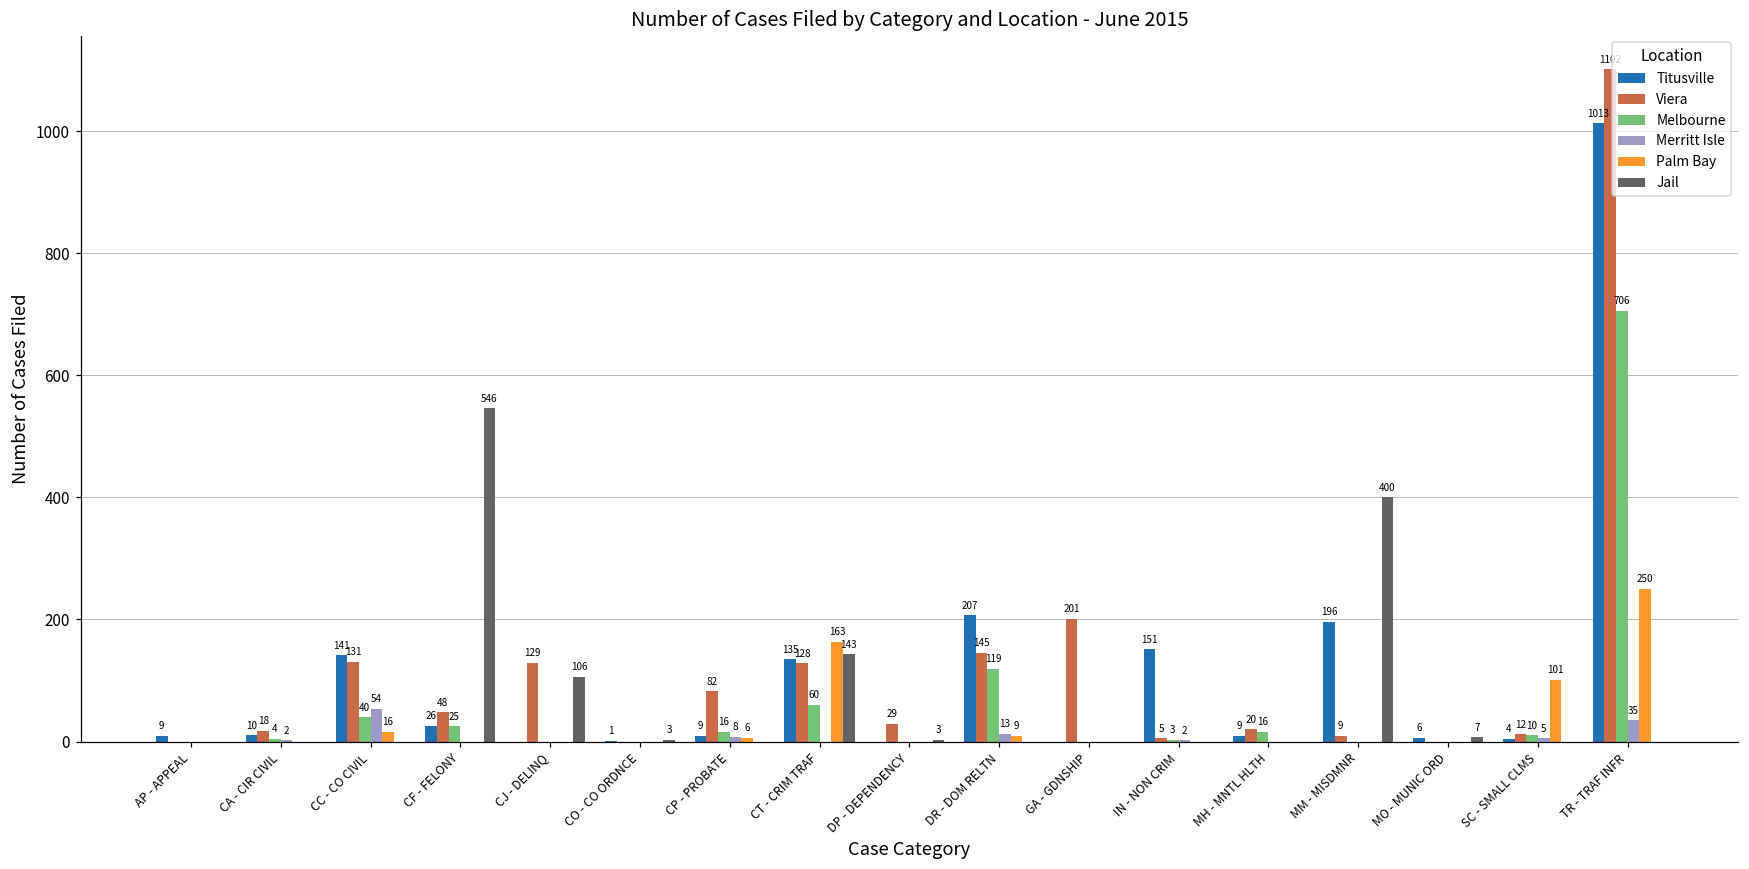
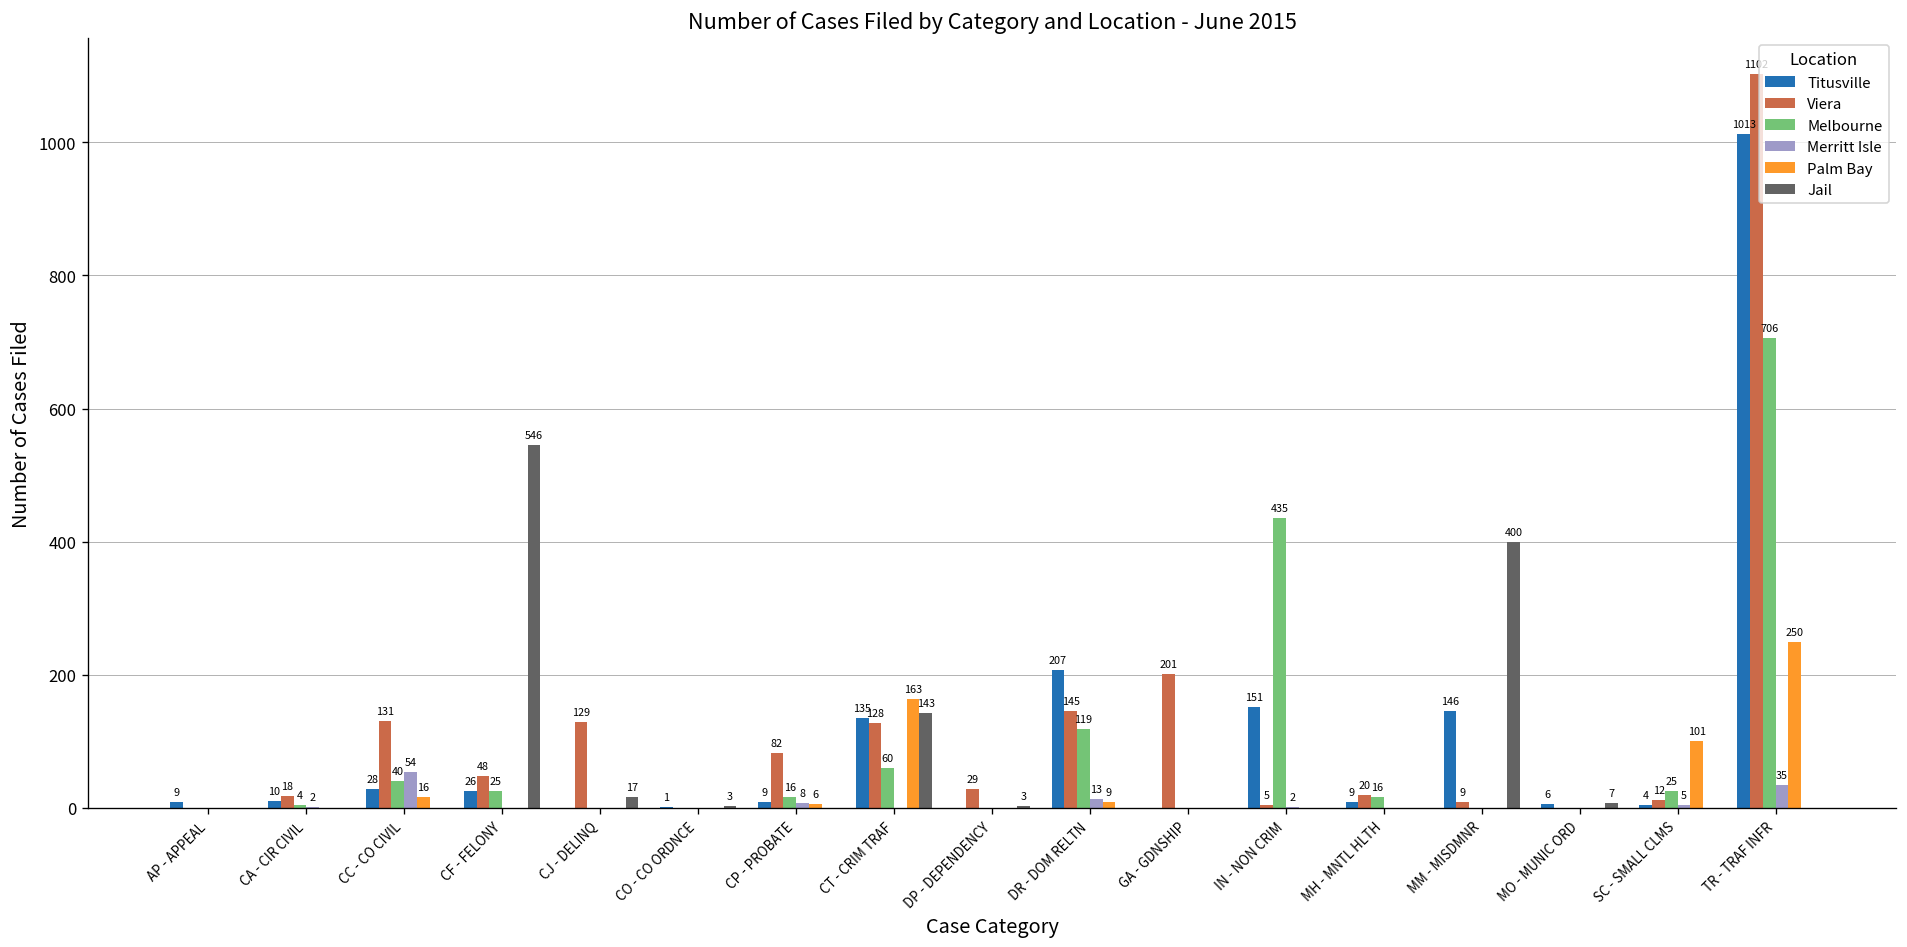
  {
    "Titusville": {
      "AP - APPEAL": 9,
      "CA - CIR CIVIL": 10,
-     "CC - CO CIVIL": 141,
+     "CC - CO CIVIL": 28,
      "CF - FELONY": 26,
      "CO - CO ORDNCE": 1,
      "CP - PROBATE": 9,
      "DR - DOM RELTN": 207,
      "IN - NON CRIM": 151,
      "MH - MNTL HLTH": 9,
-     "MM - MISDMNR": 196,
+     "MM - MISDMNR": 146,
      "MO - MUNIC ORD": 6,
      "SC - SMALL CLMS": 4,
      "TR - TRAF INFR": 1013
    },
    "Viera": {
      "CA - CIR CIVIL": 18,
      "CC - CO CIVIL": 131,
      "CF - FELONY": 48,
      "CJ - DELINQ": 129,
      "CP - PROBATE": 82,
      "DP - DEPENDENCY": 29,
      "DR - DOM RELTN": 145,
      "GA - GDNSHIP": 201,
      "IN - NON CRIM": 5,
      "MH - MNTL HLTH": 20,
      "MM - MISDMNR": 9,
      "SC - SMALL CLMS": 12
    },
    "Melbourne": {
      "CA - CIR CIVIL": 4,
      "CC - CO CIVIL": 40,
      "CF - FELONY": 25,
      "CP - PROBATE": 16,
      "CT - CRIM TRAF": 60,
      "DR - DOM RELTN": 119,
-     "IN - NON CRIM": 3,
+     "IN - NON CRIM": 435,
      "MH - MNTL HLTH": 16,
-     "SC - SMALL CLMS": 10,
+     "SC - SMALL CLMS": 25,
      "TR - TRAF INFR": 706
    },
    "Merritt Isle": {
      "CA - CIR CIVIL": 2,
      "CC - CO CIVIL": 54,
      "CP - PROBATE": 8,
      "DR - DOM RELTN": 13,
      "IN - NON CRIM": 2,
      "SC - SMALL CLMS": 5,
      "TR - TRAF INFR": 35
    },
    "Palm Bay": {
      "CC - CO CIVIL": 16,
      "CP - PROBATE": 6,
      "CT - CRIM TRAF": 163,
      "DR - DOM RELTN": 9,
      "SC - SMALL CLMS": 101,
      "TR - TRAF INFR": 250
    },
    "Jail": {
      "CF - FELONY": 546,
-     "CJ - DELINQ": 106,
+     "CJ - DELINQ": 17,
      "CO - CO ORDNCE": 3,
      "CT - CRIM TRAF": 143,
      "DP - DEPENDENCY": 3,
      "MM - MISDMNR": 400,
      "MO - MUNIC ORD": 7
    }
  }
